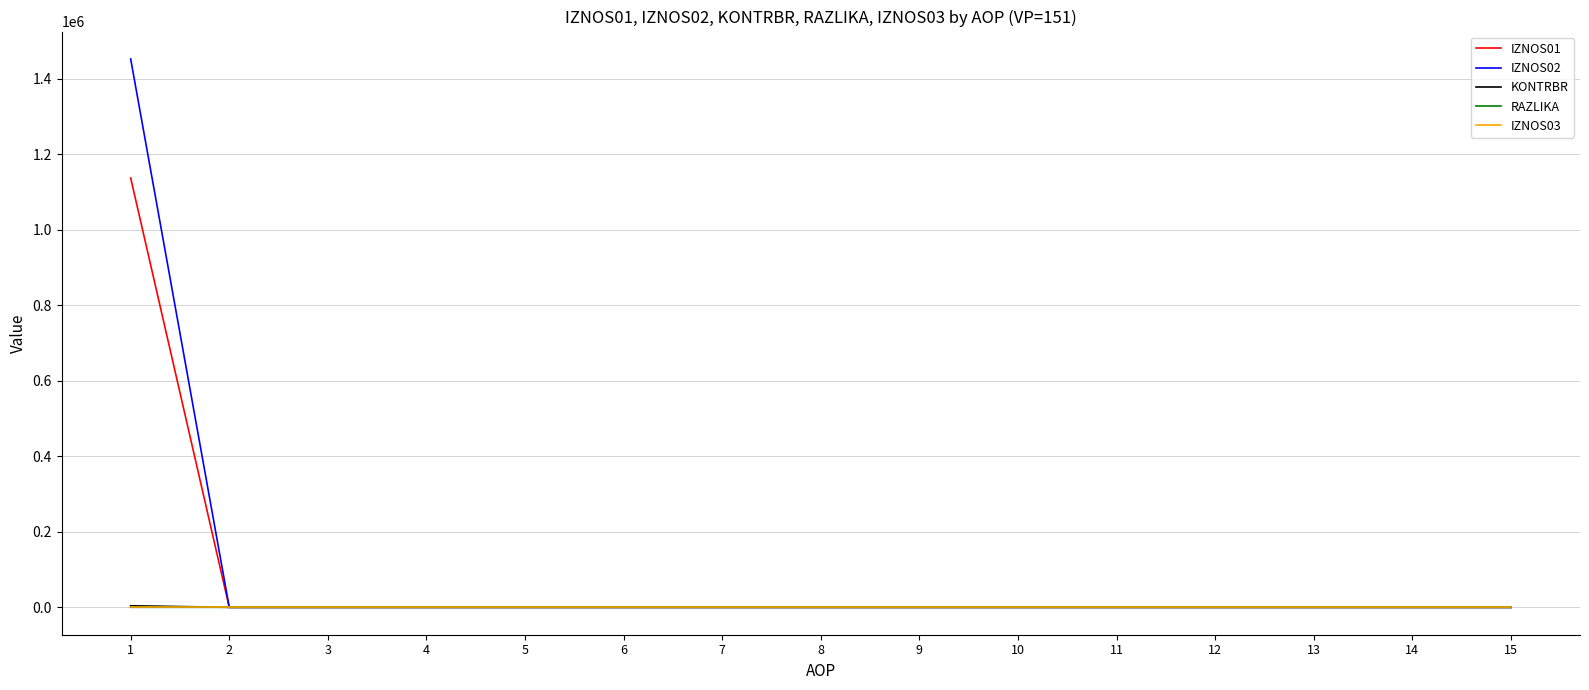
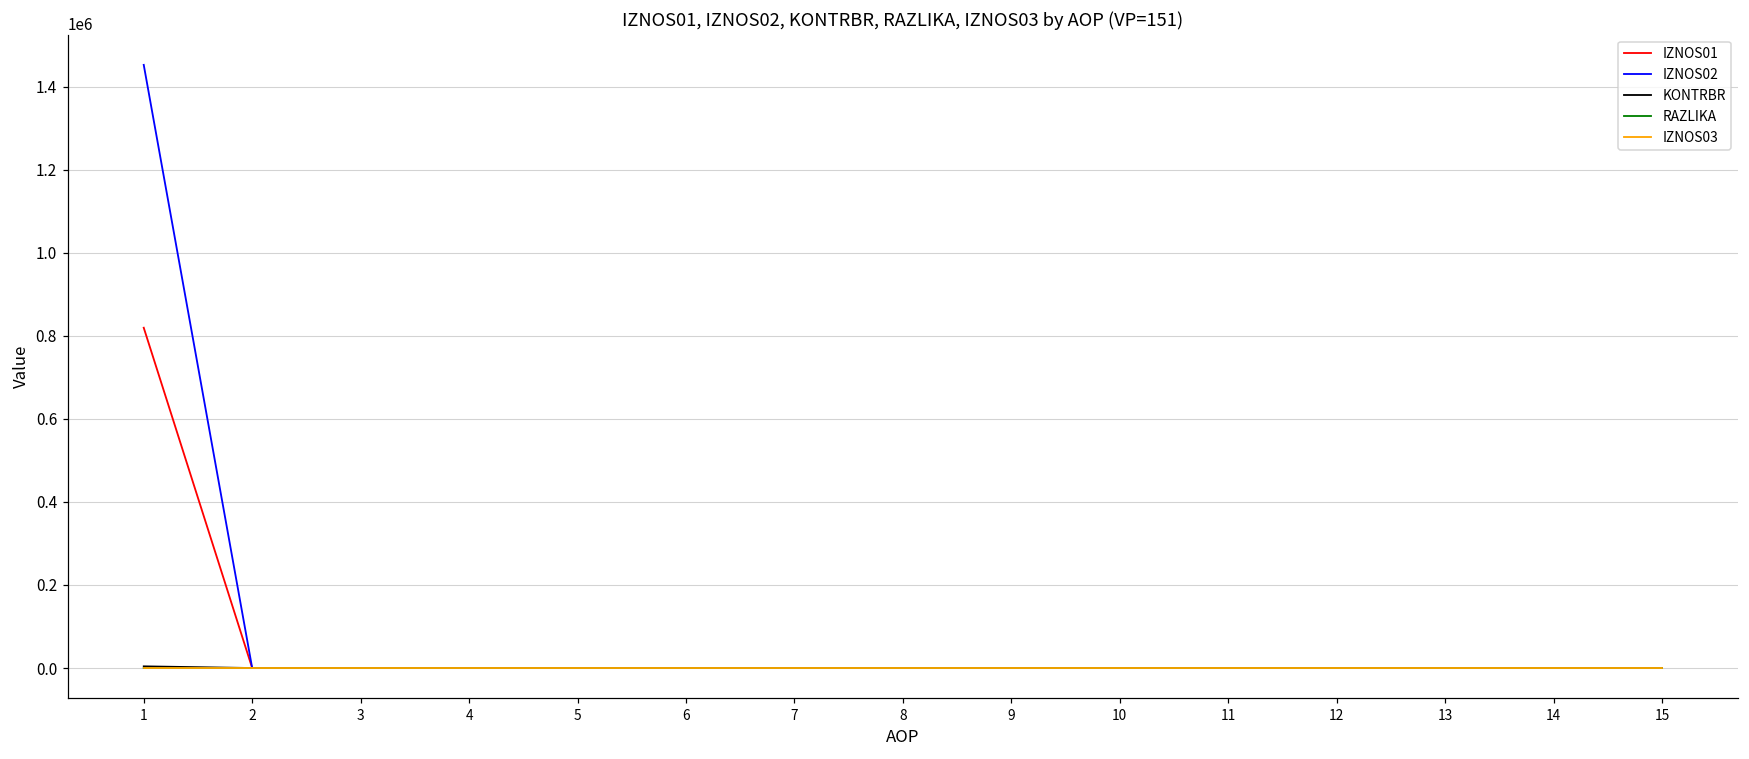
  {
    "IZNOS01": {
-     "1": 1140000
+     "1": 820000
    },
    "IZNOS02": {
      "1": 1450000
    }
  }
